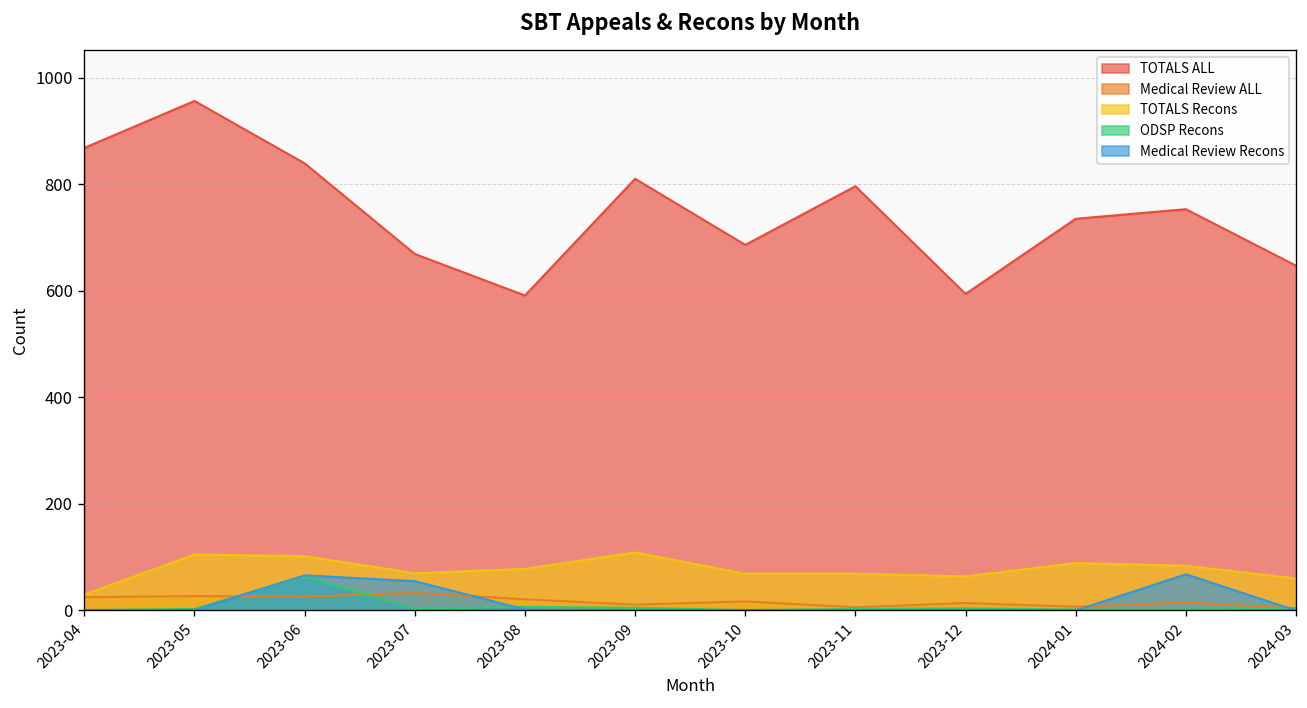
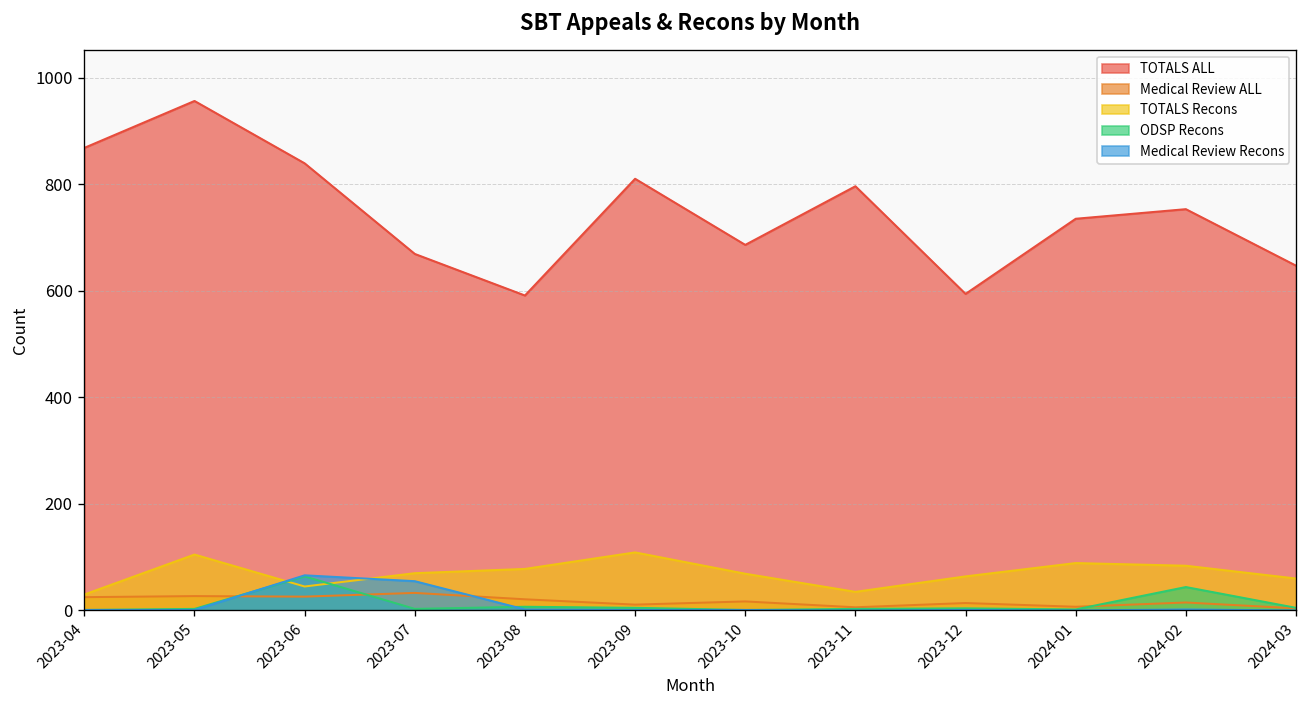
  {
    "TOTALS Recons": {
      "2023-05": 110,
-     "2023-06": 100,
+     "2023-06": 50,
      "2023-07": 70,
      "2023-08": 80,
      "2023-09": 110,
      "2023-10": 70,
-     "2023-11": 70,
+     "2023-11": 40,
      "2023-12": 60,
      "2024-01": 90,
      "2024-02": 80,
      "2024-03": 60
    },
    "ODSP Recons": {
      "2023-07": 0,
-     "2024-02": 0
+     "2024-02": 40
    },
    "Medical Review Recons": {
      "2023-07": 60,
-     "2024-02": 70
+     "2024-02": 0
    }
  }
